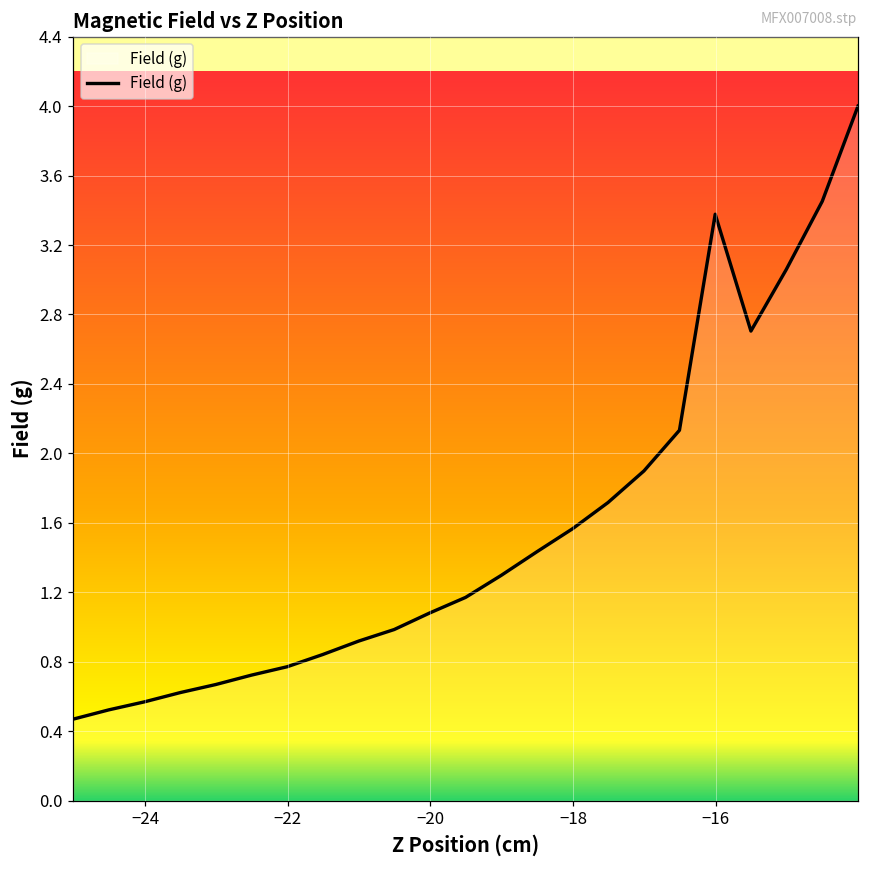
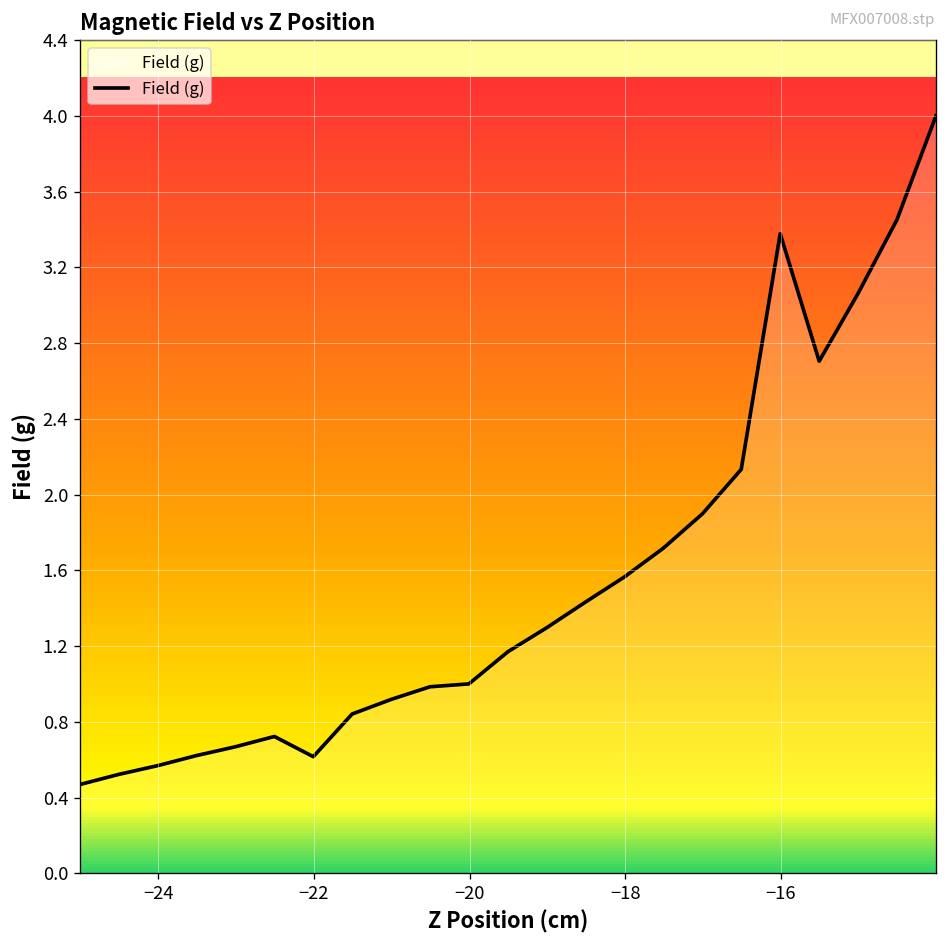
  {
    "−24": 0.57,
-   "−22": 0.77,
-   "−20": 1.08,
+   "−22": 0.61,
+   "−20": 1.00,
    "−18": 1.56,
    "−16": 3.36
  }
